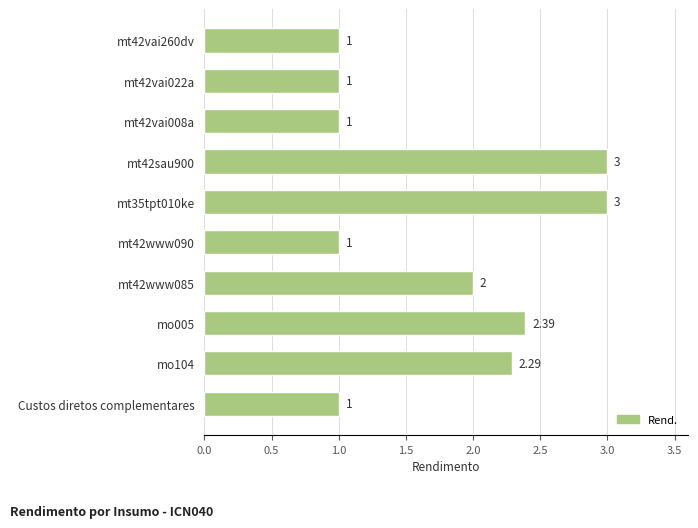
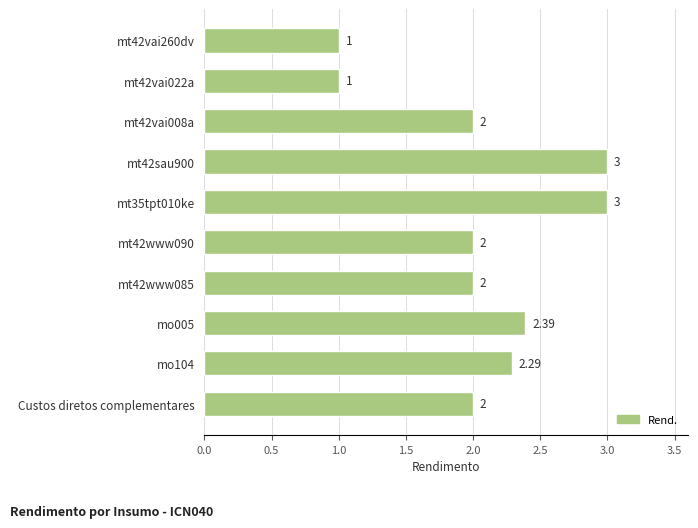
  {
    "mt42vai260dv": 1,
    "mt42vai022a": 1,
-   "mt42vai008a": 1,
+   "mt42vai008a": 2,
    "mt42sau900": 3,
    "mt35tpt010ke": 3,
-   "mt42www090": 1,
+   "mt42www090": 2,
    "mt42www085": 2,
    "mo005": 2.39,
    "mo104": 2.29,
-   "Custos diretos complementares": 1
+   "Custos diretos complementares": 2
  }
